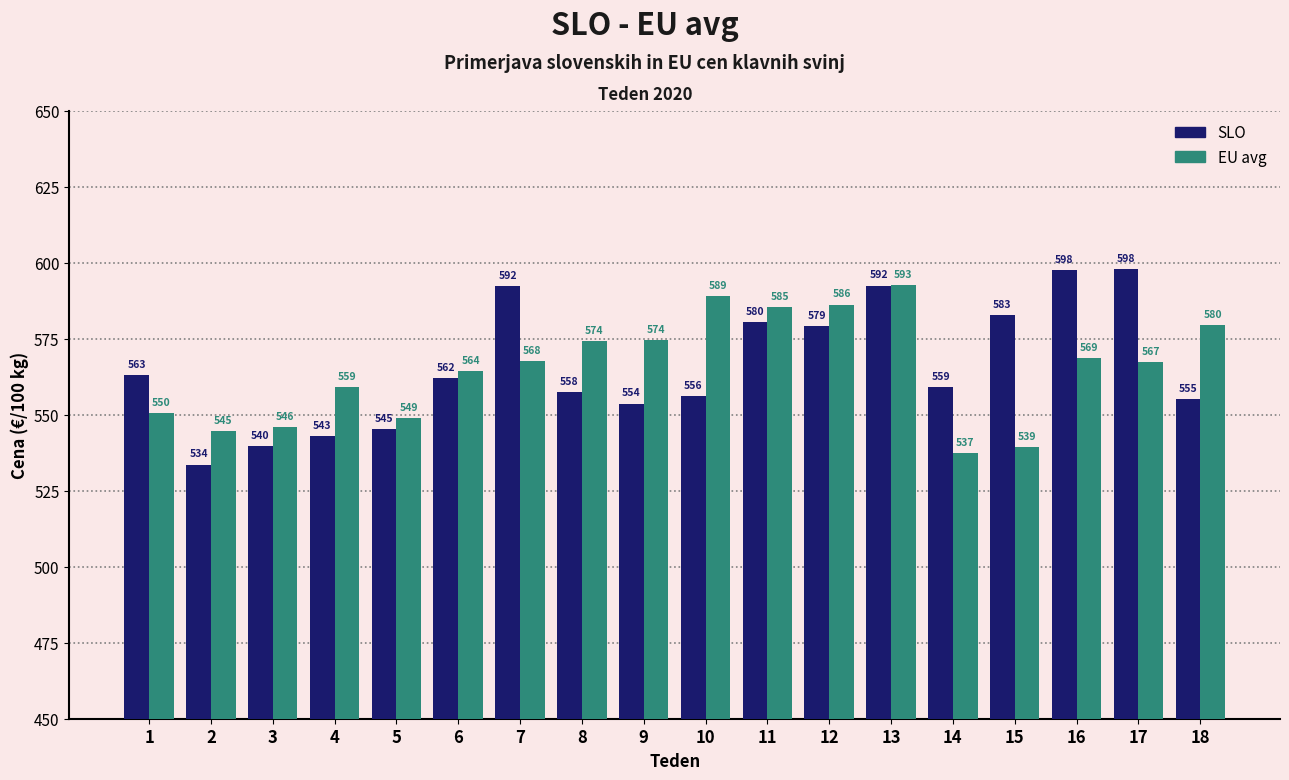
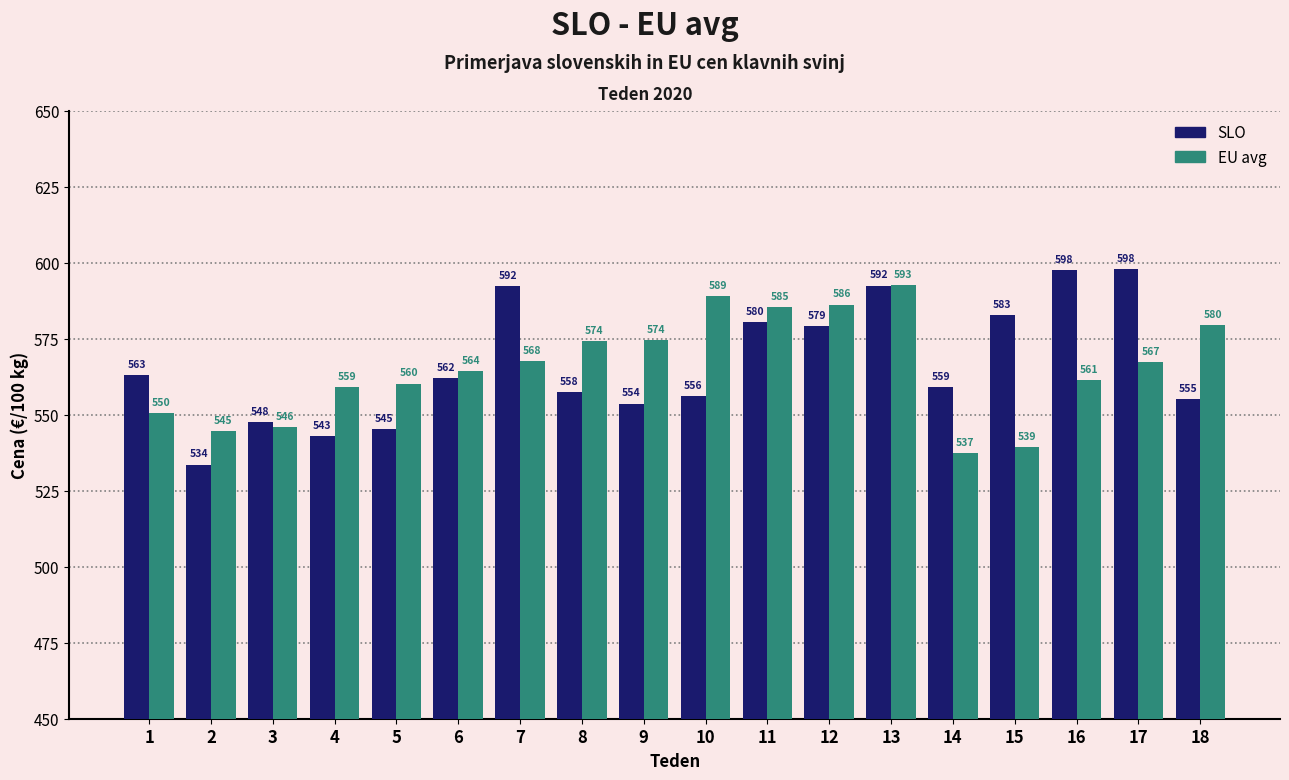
  {
    "SLO": {
      "1": 563,
      "2": 534,
-     "3": 540,
+     "3": 548,
      "4": 543,
      "5": 545,
      "6": 562,
      "7": 592,
      "8": 558,
      "9": 554,
      "10": 556,
      "11": 580,
      "12": 579,
      "13": 592,
      "14": 559,
      "15": 583,
      "16": 598,
      "17": 598,
      "18": 555
    },
    "EU avg": {
      "1": 550,
      "2": 545,
      "3": 546,
      "4": 559,
-     "5": 549,
+     "5": 560,
      "6": 564,
      "7": 568,
      "8": 574,
      "9": 574,
      "10": 589,
      "11": 585,
      "12": 586,
      "13": 593,
      "14": 537,
      "15": 539,
-     "16": 569,
+     "16": 561,
      "17": 567,
      "18": 580
    }
  }
